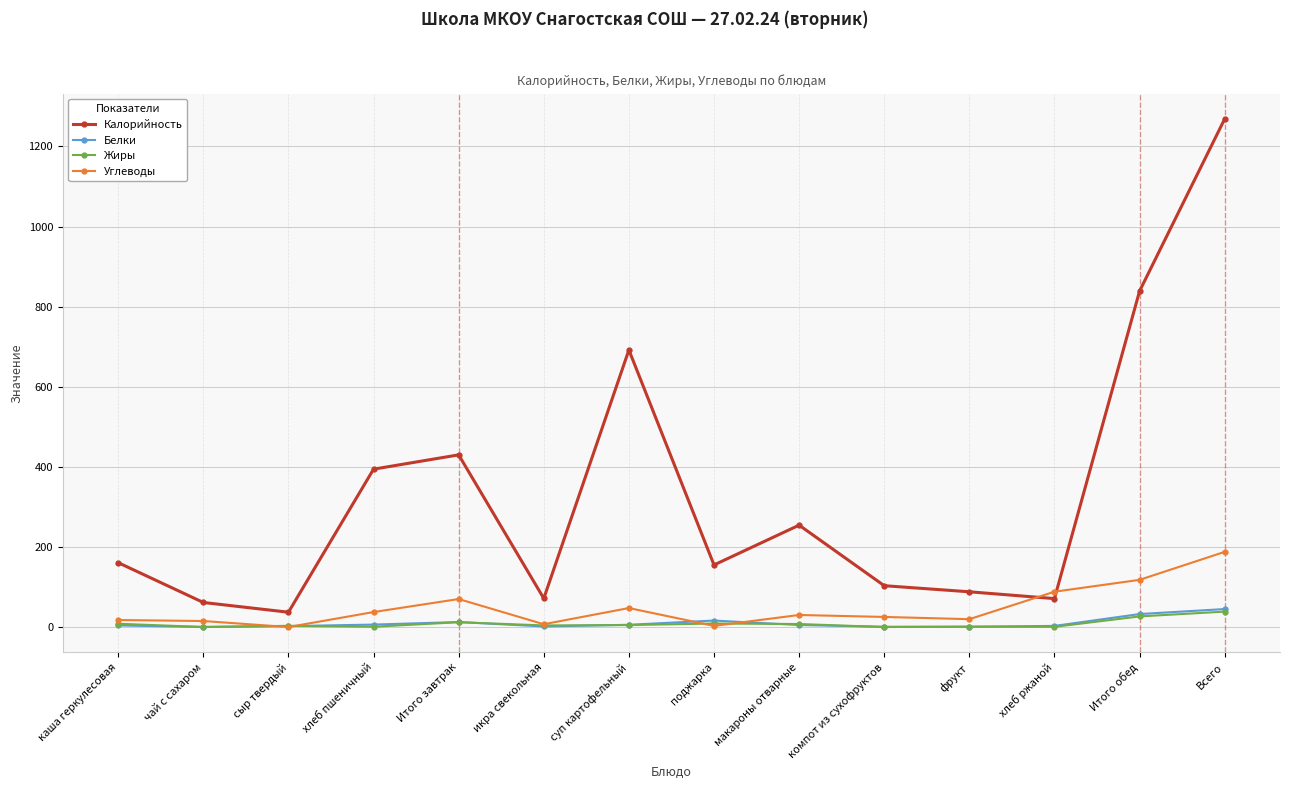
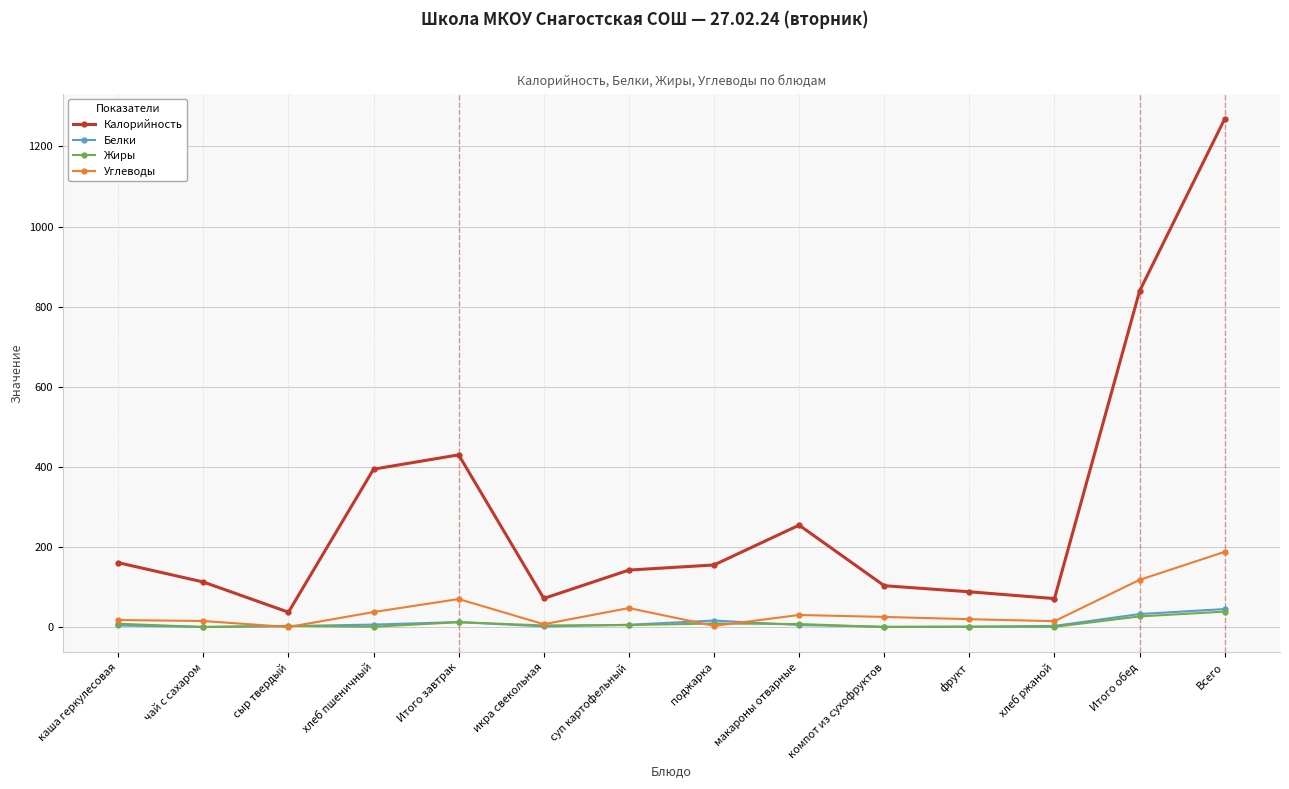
  {
    "Калорийность": {
      "каша геркулесовая": 160,
-     "чай с сахаром": 60,
+     "чай с сахаром": 110,
      "сыр твердый": 40,
      "хлеб пшеничный": 390,
      "Итого завтрак": 430,
      "икра свекольная": 70,
-     "суп картофельный": 690,
+     "суп картофельный": 140,
      "поджарка": 160,
      "макароны отварные": 250,
      "компот из сухофруктов": 100,
      "фрукт": 90,
      "хлеб ржаной": 70,
      "Итого обед": 840,
      "Всего": 1270
    },
    "Белки": {
      "поджарка": 20,
      "Всего": 40
    },
    "Жиры": {
      "Всего": 40
    },
    "Углеводы": {
      "каша геркулесовая": 20,
      "чай с сахаром": 20,
      "хлеб пшеничный": 40,
      "Итого завтрак": 70,
      "суп картофельный": 50,
      "макароны отварные": 30,
      "компот из сухофруктов": 30,
      "фрукт": 20,
-     "хлеб ржаной": 90,
+     "хлеб ржаной": 10,
      "Итого обед": 120,
      "Всего": 190
    }
  }
